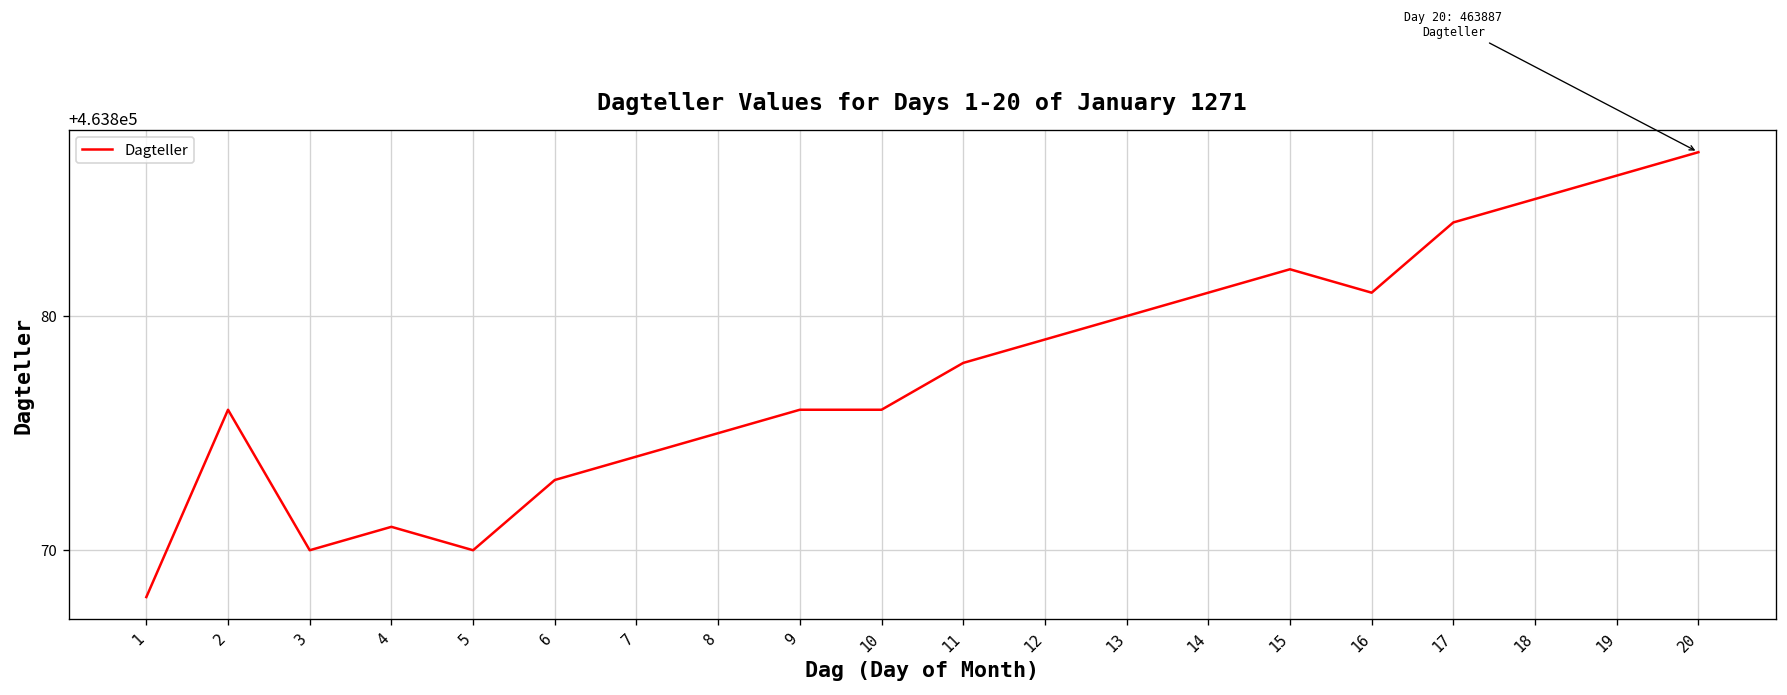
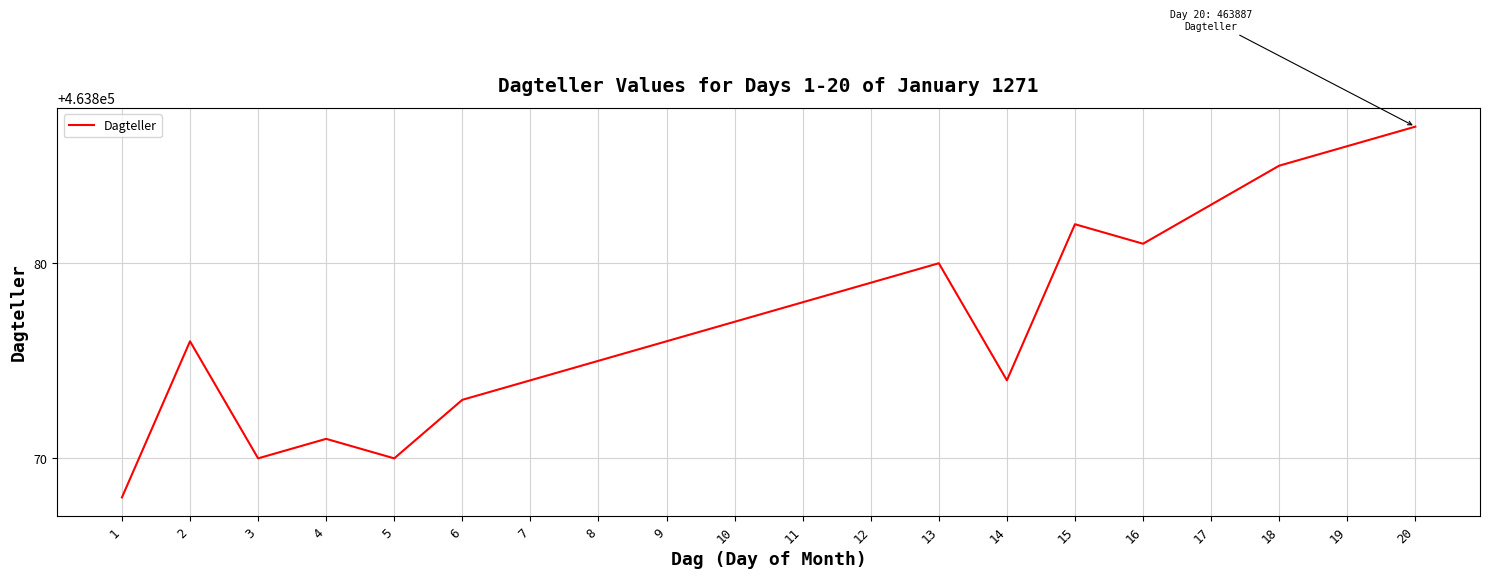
  {
    "1": 463868,
    "2": 463876,
    "3": 463870,
    "4": 463871,
    "5": 463870,
    "6": 463873,
    "7": 463874,
    "8": 463875,
    "9": 463876,
-   "10": 463876,
+   "10": 463877,
    "11": 463878,
    "12": 463879,
    "13": 463880,
-   "14": 463881,
+   "14": 463874,
    "15": 463882,
    "16": 463881,
-   "17": 463884,
+   "17": 463883,
    "18": 463885,
    "19": 463886
  }
